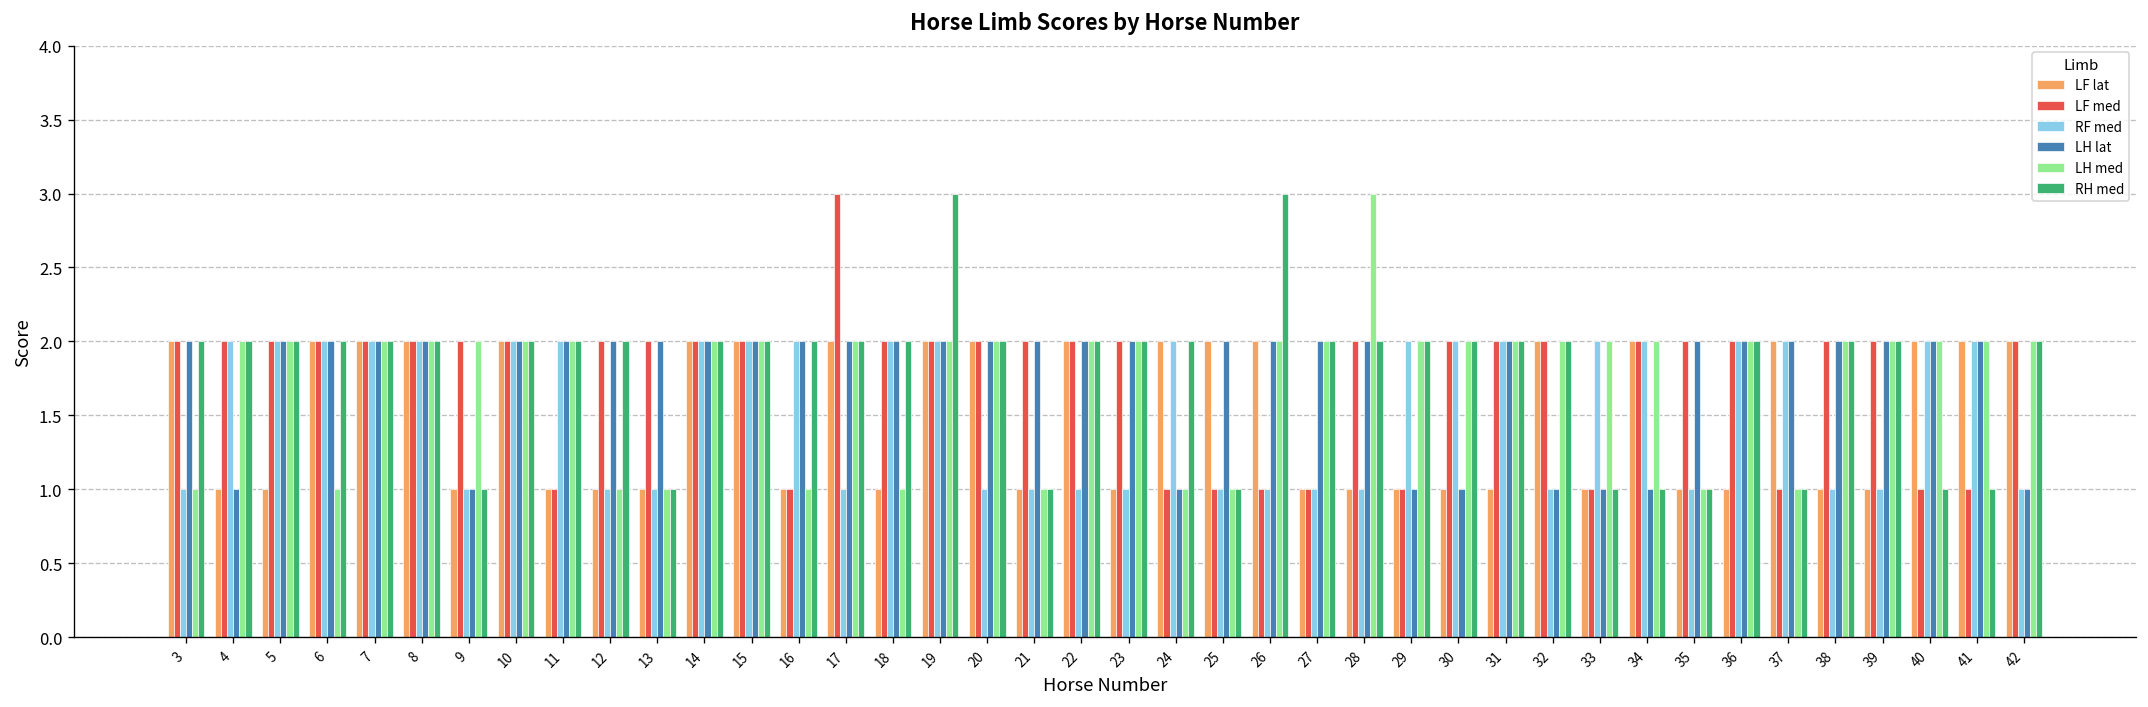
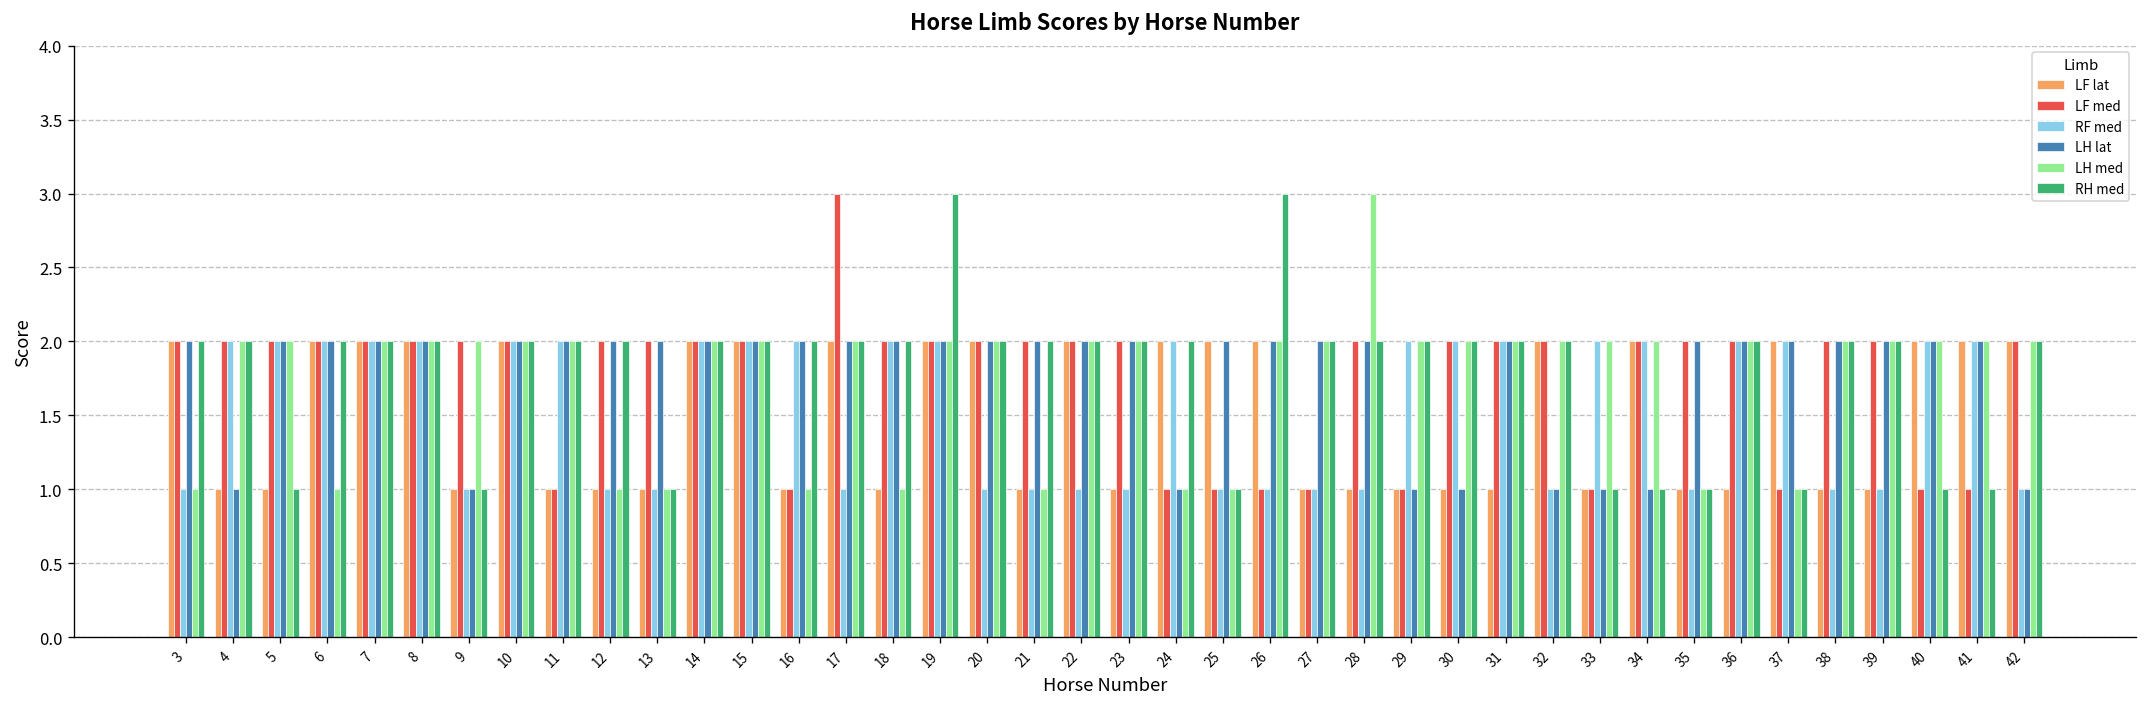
  {
    "RH med": {
      "3": 2,
      "4": 2,
-     "5": 2,
+     "5": 1,
      "6": 2,
      "7": 2,
      "8": 2,
      "9": 1,
      "10": 2,
      "11": 2,
      "12": 2,
      "13": 1,
      "14": 2,
      "15": 2,
      "16": 2,
      "17": 2,
      "18": 2,
      "19": 3,
      "20": 2,
-     "21": 1,
+     "21": 2,
      "22": 2,
      "23": 2,
      "24": 2,
      "25": 1,
      "26": 3,
      "27": 2,
      "28": 2,
      "29": 2,
      "30": 2,
      "31": 2,
      "32": 2,
      "33": 1,
      "34": 1,
      "35": 1,
      "36": 2,
      "37": 1,
      "38": 2,
      "39": 2,
      "40": 1,
      "41": 1,
      "42": 2
    }
  }
